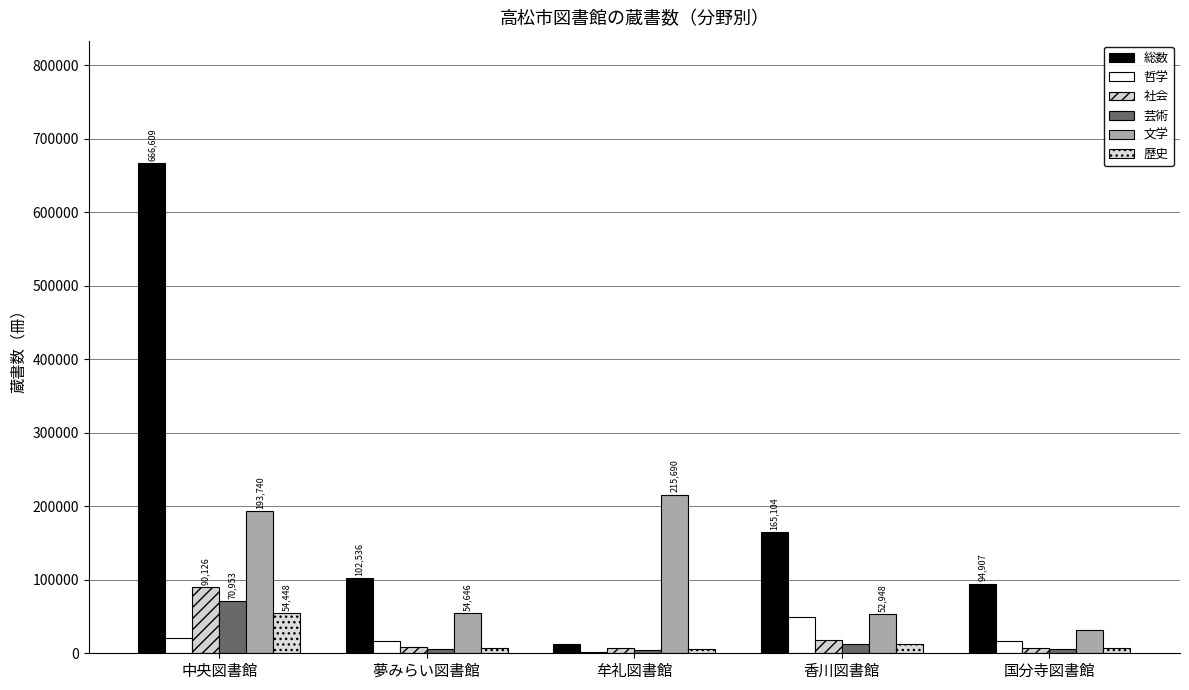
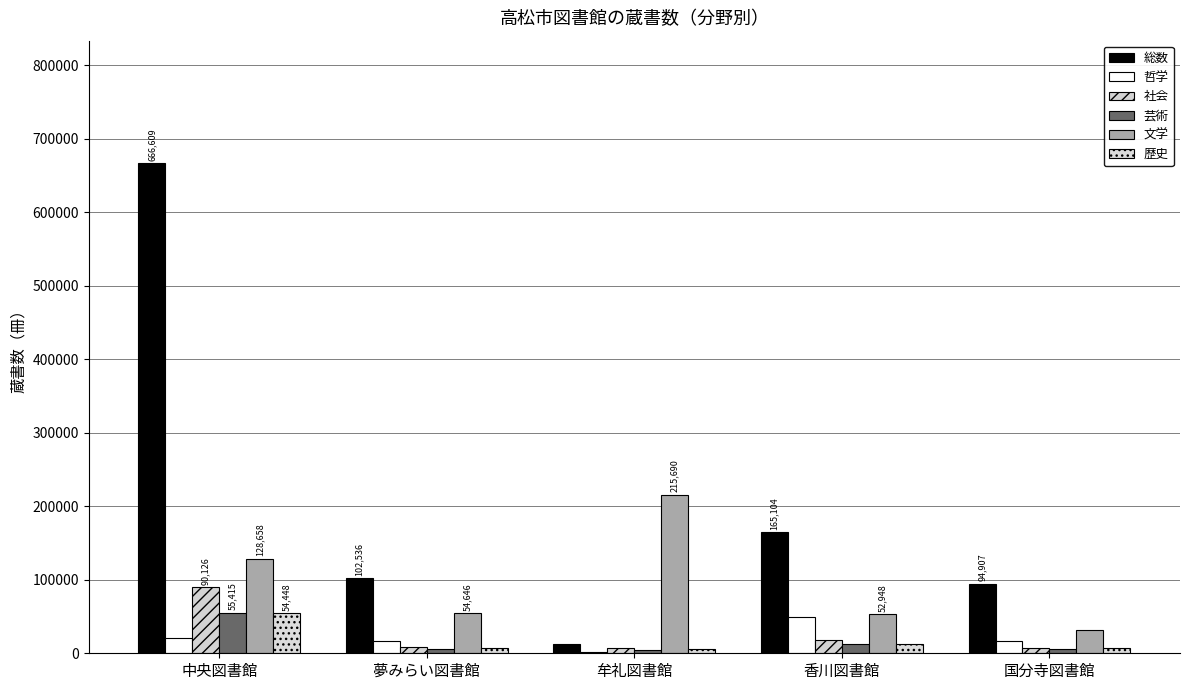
  {
    "総数": {
      "中央図書館": "666,609",
      "夢みらい図書館": "102,536",
      "香川図書館": "165,104",
      "国分寺図書館": "94,907"
    },
    "哲学": {
      "中央図書館": "20000",
      "夢みらい図書館": "20000",
      "香川図書館": "50000",
      "国分寺図書館": "20000"
    },
    "芸術": {
-     "中央図書館": "70,953"
+     "中央図書館": "55,415"
    },
    "文学": {
-     "中央図書館": "193,740",
+     "中央図書館": "128,658",
      "夢みらい図書館": "54,646",
      "牟礼図書館": "215,690",
      "香川図書館": "52,948"
    }
  }
